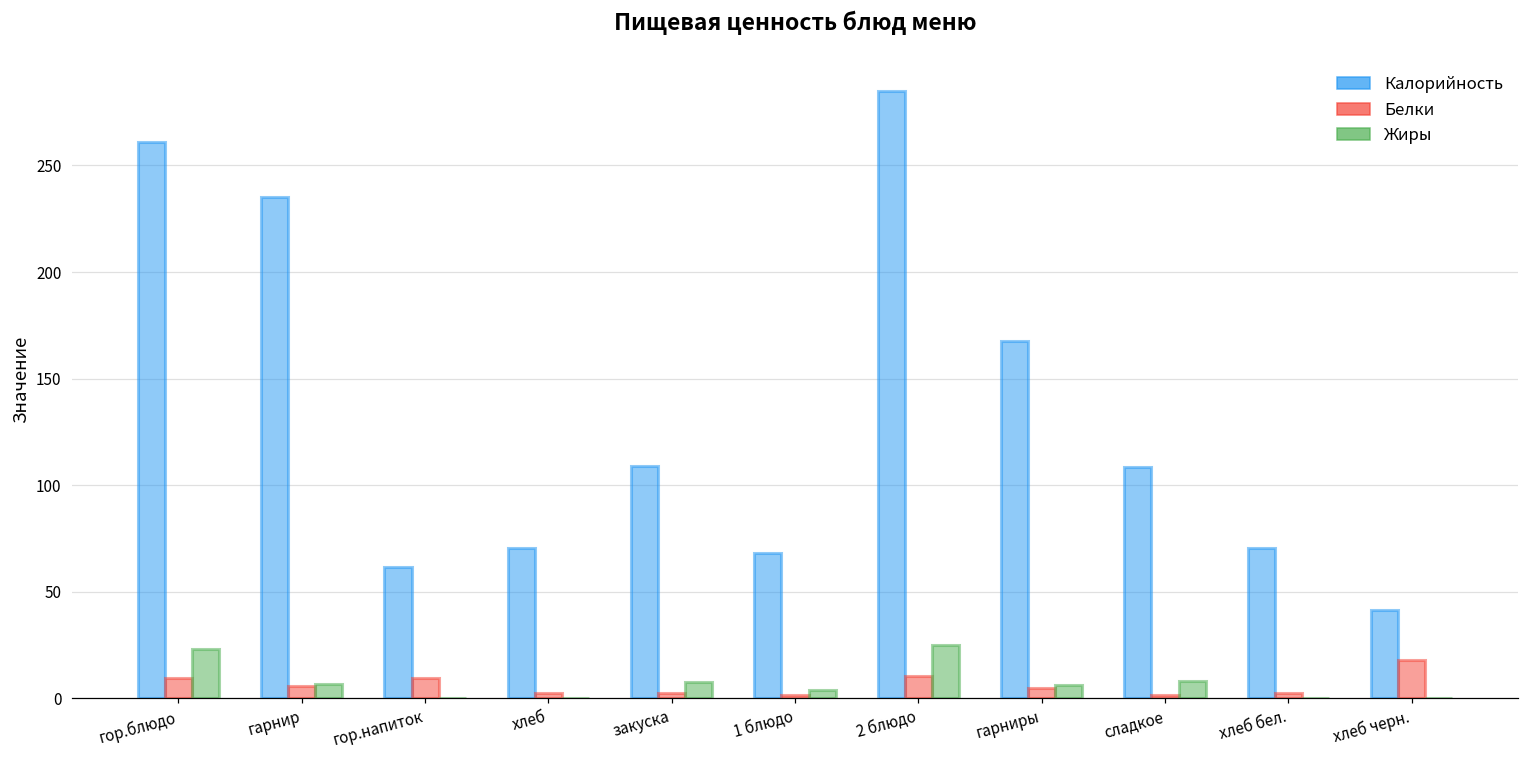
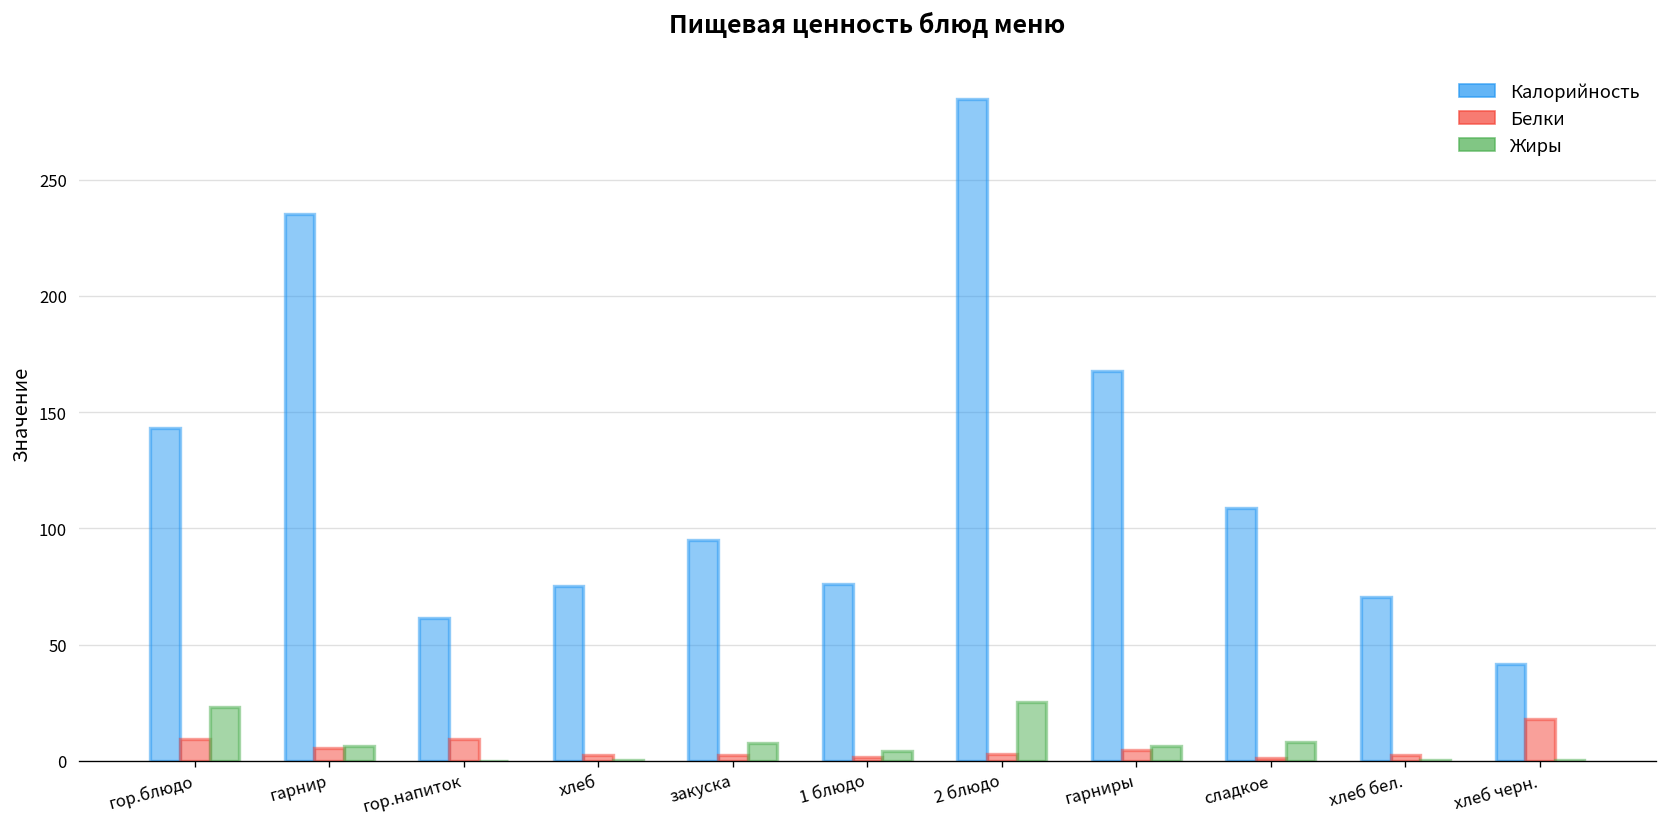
  {
    "Калорийность": {
-     "гор.блюдо": 261,
+     "гор.блюдо": 143,
      "гарнир": 235,
      "гор.напиток": 62,
-     "хлеб": 71,
-     "закуска": 109,
-     "1 блюдо": 68,
+     "хлеб": 75,
+     "закуска": 95,
+     "1 блюдо": 76,
      "2 блюдо": 285,
      "гарниры": 168,
      "сладкое": 109,
      "хлеб бел.": 71,
      "хлеб черн.": 42
    },
    "Белки": {
      "гор.блюдо": 9,
      "гарнир": 6,
      "гор.напиток": 10,
      "хлеб": 2,
      "закуска": 2,
      "1 блюдо": 1,
-     "2 блюдо": 10,
+     "2 блюдо": 3,
      "гарниры": 5,
      "сладкое": 1,
      "хлеб бел.": 2,
      "хлеб черн.": 18
    },
    "Жиры": {
      "гор.блюдо": 23,
      "гарнир": 7,
      "закуска": 8,
      "1 блюдо": 4,
      "2 блюдо": 25,
      "гарниры": 6,
      "сладкое": 8
    }
  }
